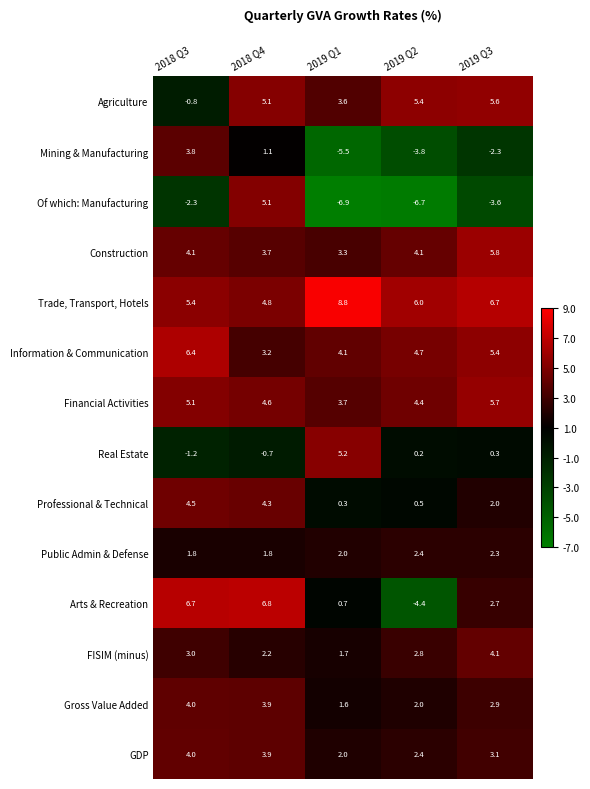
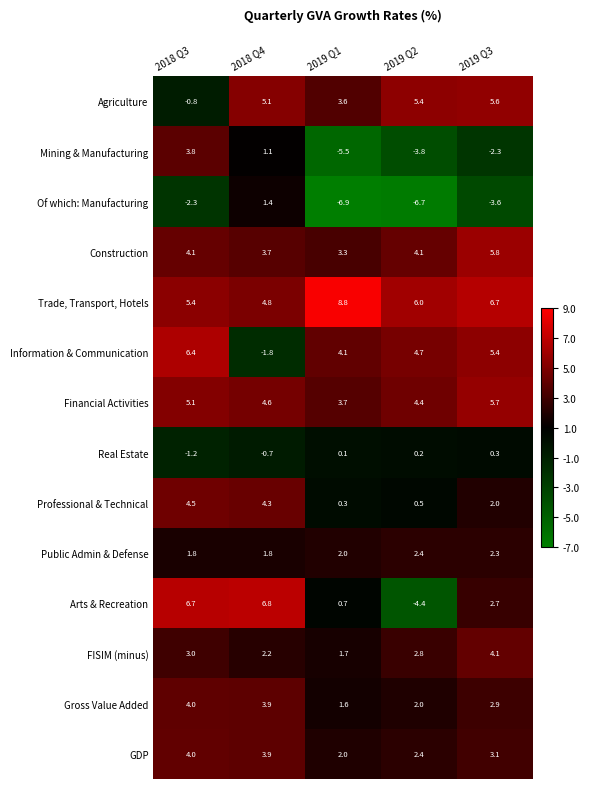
  {
    "Agriculture": {
      "2018 Q3": -0.8,
      "2018 Q4": 5.1,
      "2019 Q1": 3.6,
      "2019 Q2": 5.4,
      "2019 Q3": 5.6
    },
    "Mining & Manufacturing": {
      "2018 Q3": 3.8,
      "2018 Q4": 1.1,
      "2019 Q1": -5.5,
      "2019 Q2": -3.8,
      "2019 Q3": -2.3
    },
    "Of which: Manufacturing": {
      "2018 Q3": -2.3,
-     "2018 Q4": 5.1,
+     "2018 Q4": 1.4,
      "2019 Q1": -6.9,
      "2019 Q2": -6.7,
      "2019 Q3": -3.6
    },
    "Construction": {
      "2018 Q3": 4.1,
      "2018 Q4": 3.7,
      "2019 Q1": 3.3,
      "2019 Q2": 4.1,
      "2019 Q3": 5.8
    },
    "Trade, Transport, Hotels": {
      "2018 Q3": 5.4,
      "2018 Q4": 4.8,
      "2019 Q1": 8.8,
      "2019 Q2": 6.0,
      "2019 Q3": 6.7
    },
    "Information & Communication": {
      "2018 Q3": 6.4,
-     "2018 Q4": 3.2,
+     "2018 Q4": -1.8,
      "2019 Q1": 4.1,
      "2019 Q2": 4.7,
      "2019 Q3": 5.4
    },
    "Financial Activities": {
      "2018 Q3": 5.1,
      "2018 Q4": 4.6,
      "2019 Q1": 3.7,
      "2019 Q2": 4.4,
      "2019 Q3": 5.7
    },
    "Real Estate": {
      "2018 Q3": -1.2,
      "2018 Q4": -0.7,
-     "2019 Q1": 5.2,
+     "2019 Q1": 0.1,
      "2019 Q2": 0.2,
      "2019 Q3": 0.3
    },
    "Professional & Technical": {
      "2018 Q3": 4.5,
      "2018 Q4": 4.3,
      "2019 Q1": 0.3,
      "2019 Q2": 0.5,
      "2019 Q3": 2.0
    },
    "Public Admin & Defense": {
      "2018 Q3": 1.8,
      "2018 Q4": 1.8,
      "2019 Q1": 2.0,
      "2019 Q2": 2.4,
      "2019 Q3": 2.3
    },
    "Arts & Recreation": {
      "2018 Q3": 6.7,
      "2018 Q4": 6.8,
      "2019 Q1": 0.7,
      "2019 Q2": -4.4,
      "2019 Q3": 2.7
    },
    "FISIM (minus)": {
      "2018 Q3": 3.0,
      "2018 Q4": 2.2,
      "2019 Q1": 1.7,
      "2019 Q2": 2.8,
      "2019 Q3": 4.1
    },
    "Gross Value Added": {
      "2018 Q3": 4.0,
      "2018 Q4": 3.9,
      "2019 Q1": 1.6,
      "2019 Q2": 2.0,
      "2019 Q3": 2.9
    },
    "GDP": {
      "2018 Q3": 4.0,
      "2018 Q4": 3.9,
      "2019 Q1": 2.0,
      "2019 Q2": 2.4,
      "2019 Q3": 3.1
    }
  }
